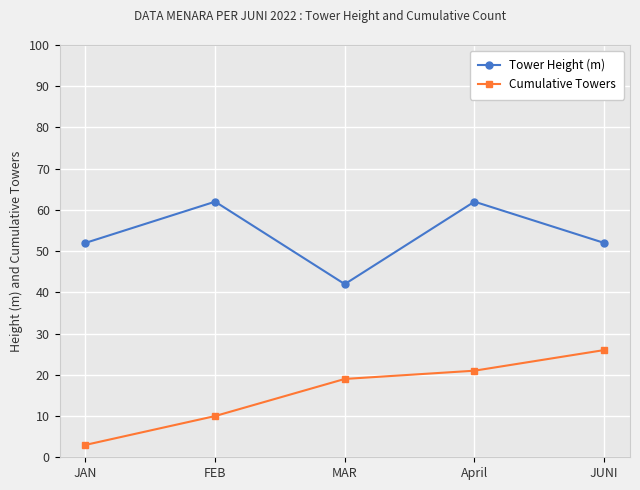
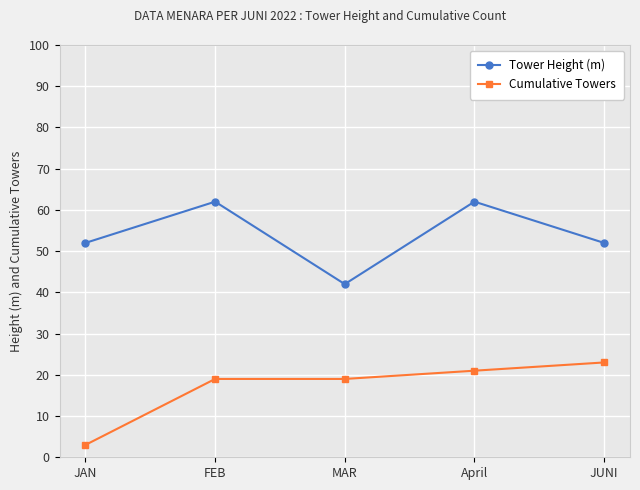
  {
    "Tower Height (m)": {
      "JAN": 52,
      "FEB": 62,
      "MAR": 42,
      "April": 62,
      "JUNI": 52
    },
    "Cumulative Towers": {
      "JAN": 3,
-     "FEB": 10,
+     "FEB": 19,
      "MAR": 19,
      "April": 21,
-     "JUNI": 26
+     "JUNI": 23
    }
  }
